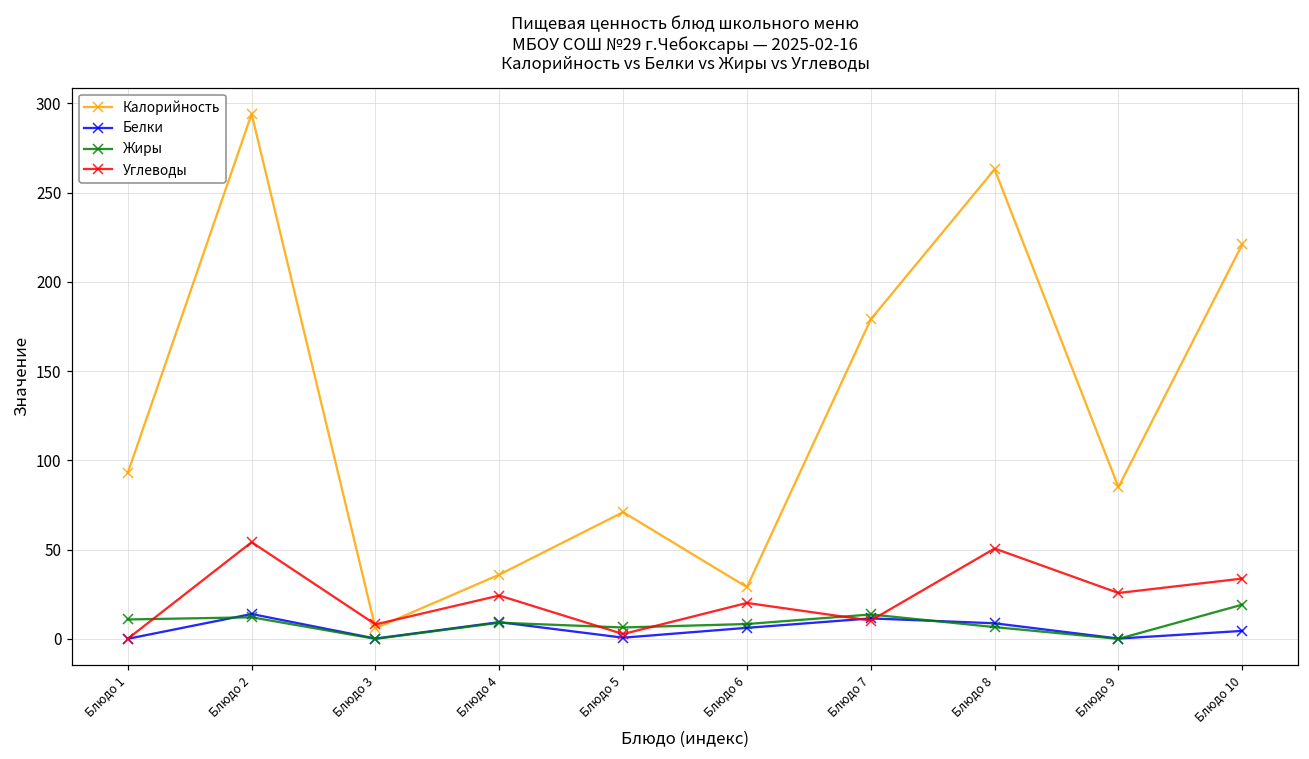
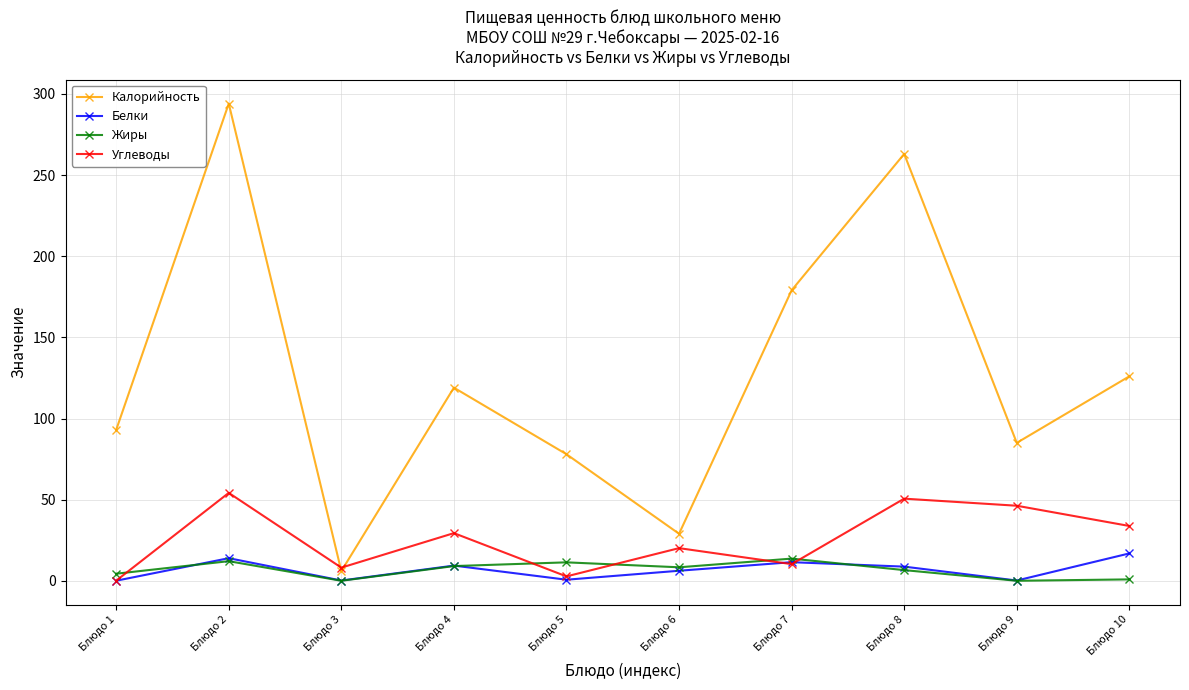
  {
    "Калорийность": {
      "Блюдо 1": 93,
      "Блюдо 2": 294,
      "Блюдо 3": 6,
-     "Блюдо 4": 36,
-     "Блюдо 5": 71,
+     "Блюдо 4": 119,
+     "Блюдо 5": 78,
      "Блюдо 6": 29,
      "Блюдо 7": 179,
      "Блюдо 8": 263,
      "Блюдо 9": 85,
-     "Блюдо 10": 221
+     "Блюдо 10": 126
    },
    "Белки": {
      "Блюдо 2": 14,
      "Блюдо 5": 1,
      "Блюдо 6": 6,
      "Блюдо 8": 9,
-     "Блюдо 10": 5
+     "Блюдо 10": 17
    },
    "Жиры": {
-     "Блюдо 1": 11,
+     "Блюдо 1": 4,
      "Блюдо 2": 12,
-     "Блюдо 5": 6,
+     "Блюдо 5": 11,
      "Блюдо 6": 8,
      "Блюдо 7": 14,
      "Блюдо 8": 7,
-     "Блюдо 10": 19
+     "Блюдо 10": 1
    },
    "Углеводы": {
      "Блюдо 2": 54,
      "Блюдо 3": 8,
-     "Блюдо 4": 24,
+     "Блюдо 4": 29,
      "Блюдо 5": 3,
      "Блюдо 6": 20,
      "Блюдо 8": 51,
-     "Блюдо 9": 26,
+     "Блюдо 9": 46,
      "Блюдо 10": 34
    }
  }
